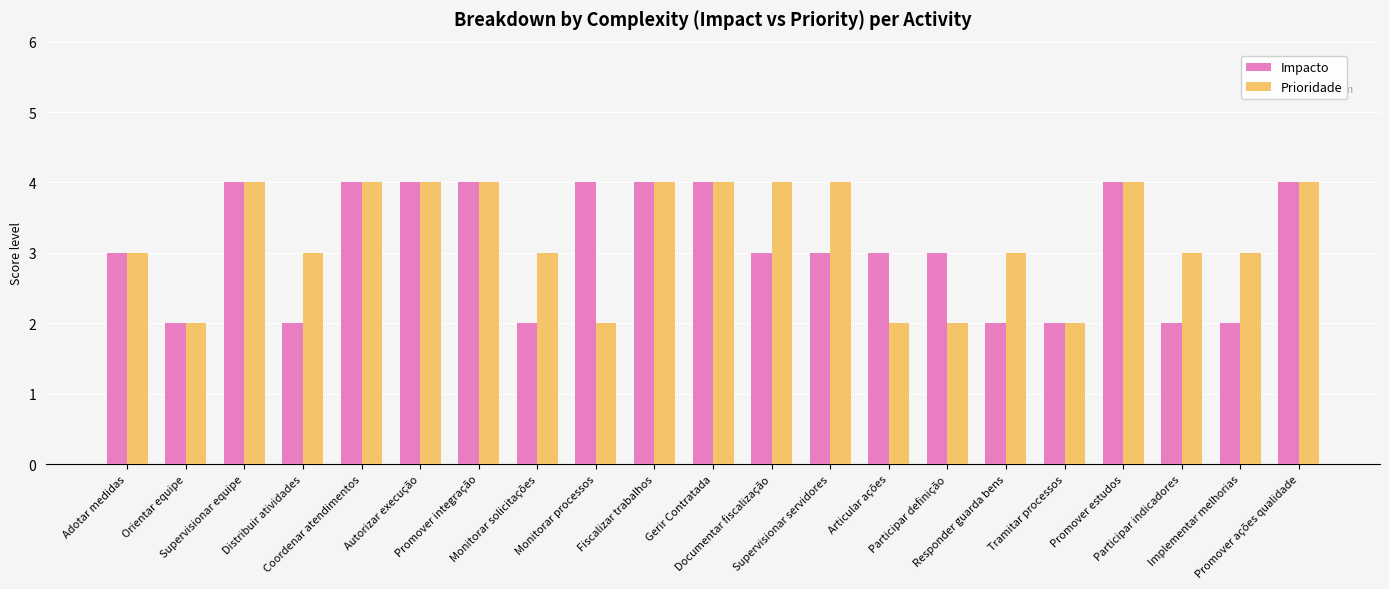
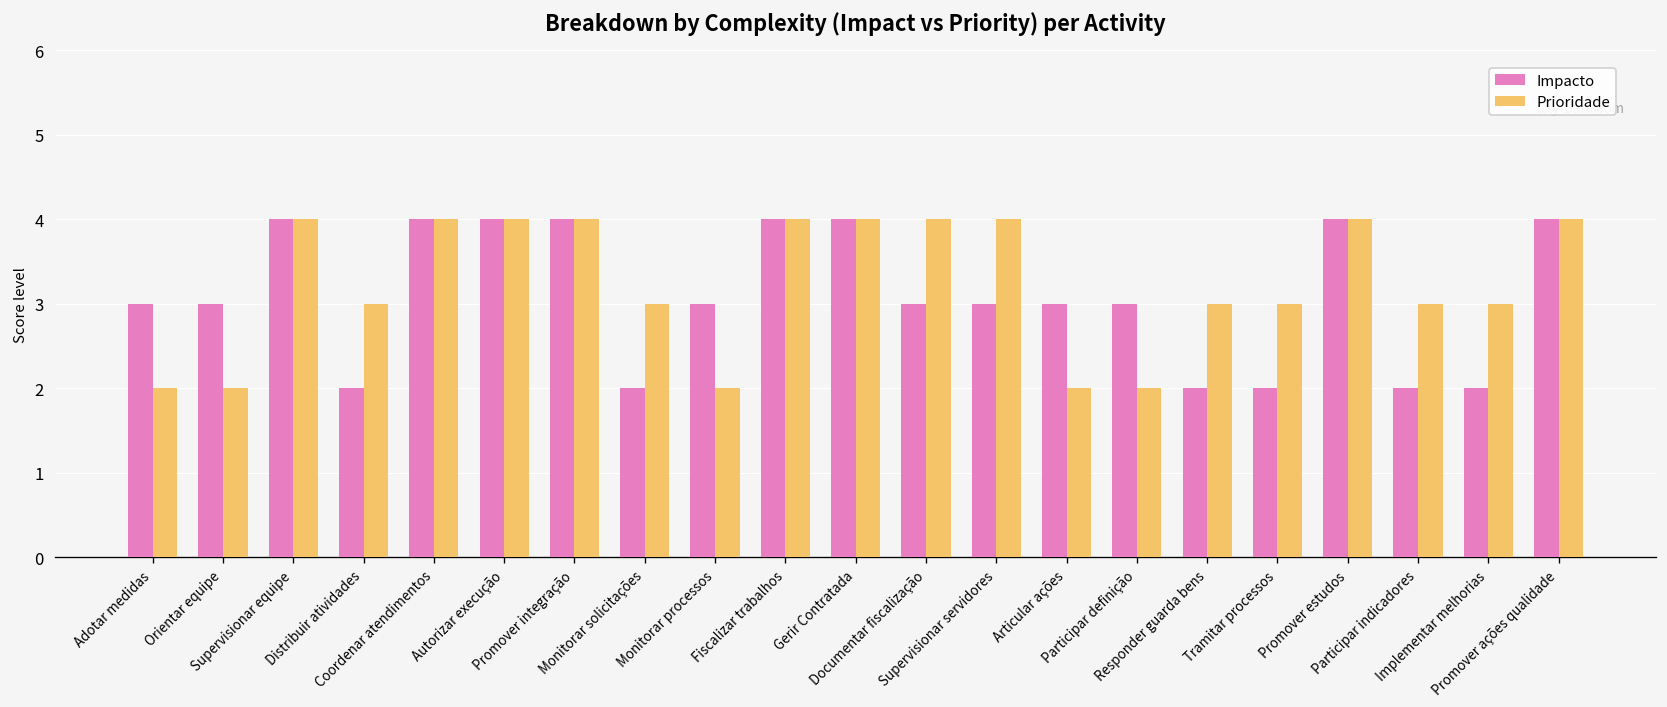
  {
    "Impacto": {
      "Adotar medidas": 3,
-     "Orientar equipe": 2,
+     "Orientar equipe": 3,
      "Supervisionar equipe": 4,
      "Distribuir atividades": 2,
      "Coordenar atendimentos": 4,
      "Autorizar execução": 4,
      "Promover integração": 4,
      "Monitorar solicitações": 2,
-     "Monitorar processos": 4,
+     "Monitorar processos": 3,
      "Fiscalizar trabalhos": 4,
      "Gerir Contratada": 4,
      "Documentar fiscalização": 3,
      "Supervisionar servidores": 3,
      "Articular ações": 3,
      "Participar definição": 3,
      "Responder guarda bens": 2,
      "Tramitar processos": 2,
      "Promover estudos": 4,
      "Participar indicadores": 2,
      "Implementar melhorias": 2,
      "Promover ações qualidade": 4
    },
    "Prioridade": {
-     "Adotar medidas": 3,
+     "Adotar medidas": 2,
      "Orientar equipe": 2,
      "Supervisionar equipe": 4,
      "Distribuir atividades": 3,
      "Coordenar atendimentos": 4,
      "Autorizar execução": 4,
      "Promover integração": 4,
      "Monitorar solicitações": 3,
      "Monitorar processos": 2,
      "Fiscalizar trabalhos": 4,
      "Gerir Contratada": 4,
      "Documentar fiscalização": 4,
      "Supervisionar servidores": 4,
      "Articular ações": 2,
      "Participar definição": 2,
      "Responder guarda bens": 3,
-     "Tramitar processos": 2,
+     "Tramitar processos": 3,
      "Promover estudos": 4,
      "Participar indicadores": 3,
      "Implementar melhorias": 3,
      "Promover ações qualidade": 4
    }
  }
